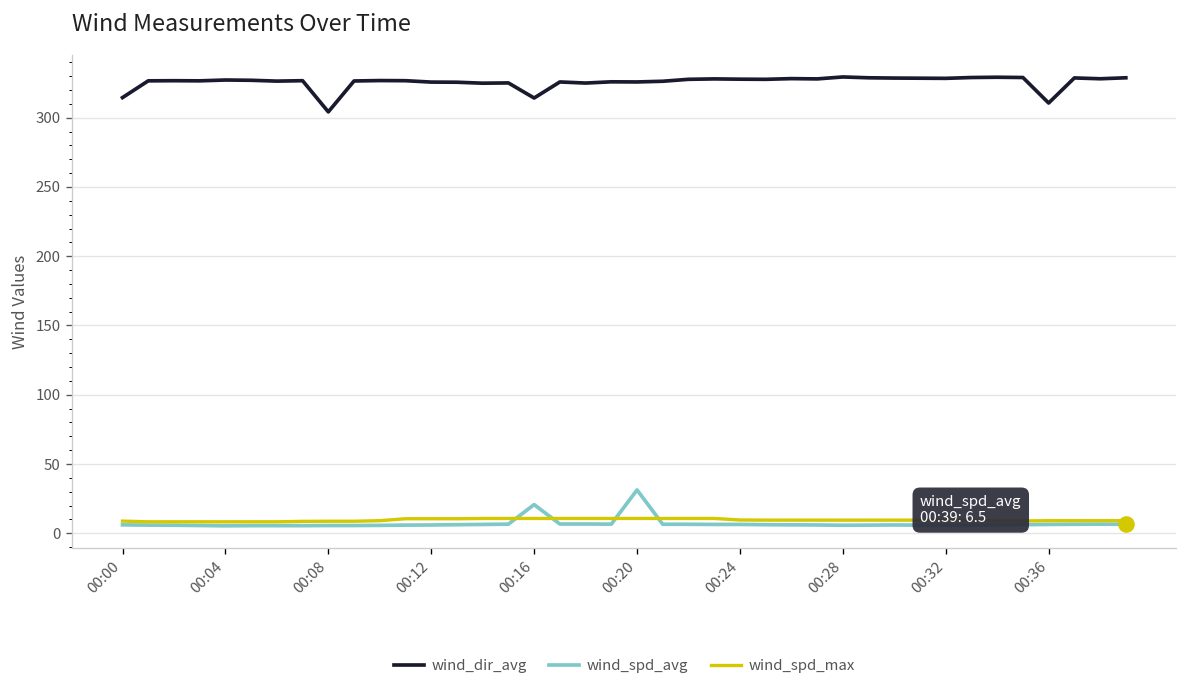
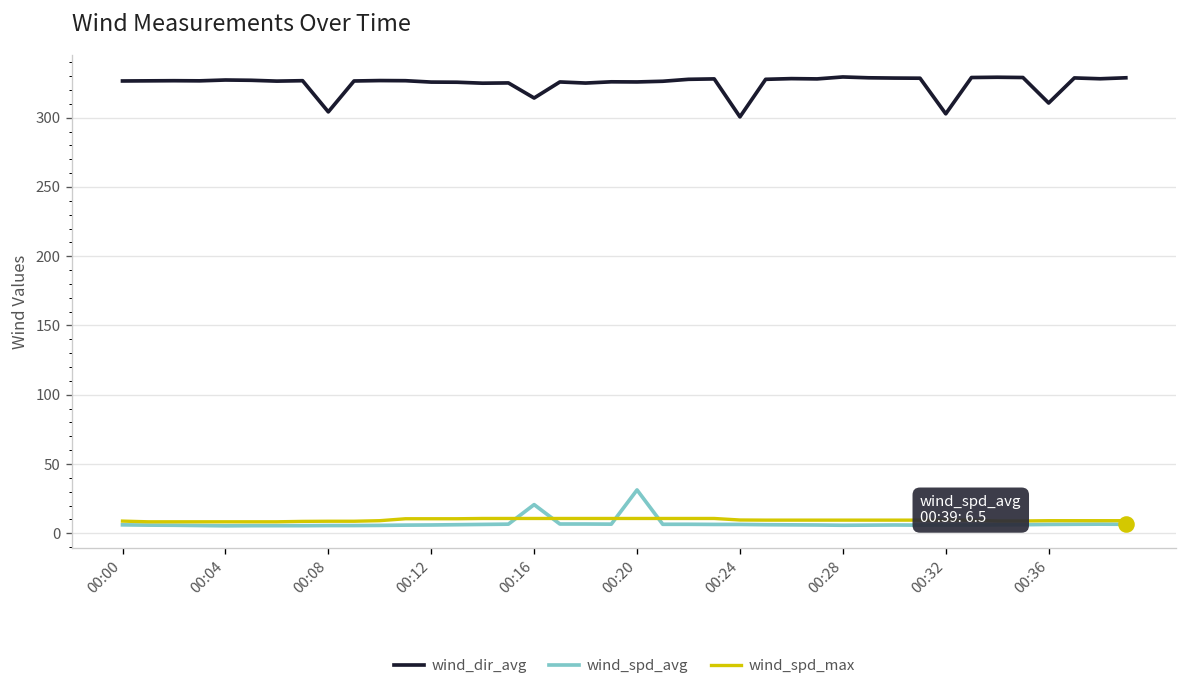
  {
    "wind_dir_avg": {
-     "00:00": 315,
+     "00:00": 327,
      "00:04": 327,
      "00:08": 304,
      "00:12": 326,
      "00:16": 314,
      "00:20": 326,
-     "00:24": 328,
+     "00:24": 301,
      "00:28": 329,
-     "00:32": 328,
+     "00:32": 303,
      "00:36": 311
    },
    "wind_spd_avg": {
      "00:00": 6,
      "00:04": 5,
      "00:08": 6,
      "00:12": 6,
      "00:16": 21,
      "00:20": 31,
      "00:24": 6,
      "00:28": 6,
      "00:36": 6
    }
  }
